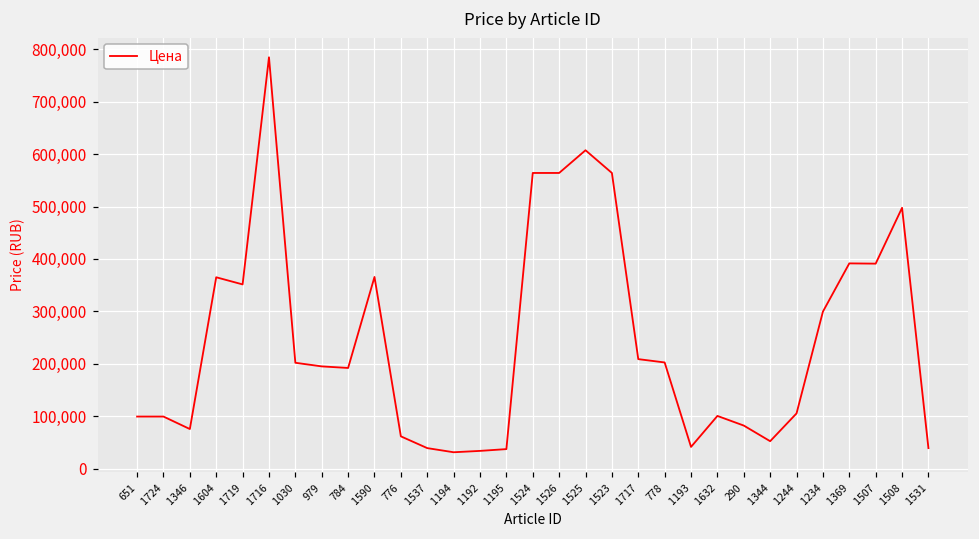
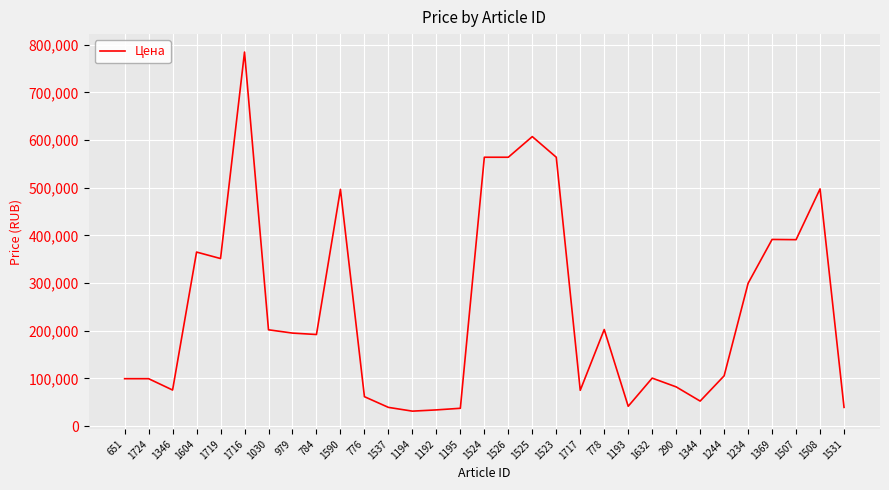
  {
    "651": "100,000",
    "1724": "100,000",
    "1346": "80,000",
    "1604": "370,000",
    "1719": "350,000",
    "1716": "780,000",
    "1030": "200,000",
    "979": "200,000",
    "784": "190,000",
-   "1590": "370,000",
+   "1590": "500,000",
    "776": "60,000",
    "1537": "40,000",
    "1194": "30,000",
    "1192": "30,000",
    "1195": "40,000",
    "1524": "560,000",
    "1526": "560,000",
    "1525": "610,000",
    "1523": "560,000",
-   "1717": "210,000",
+   "1717": "70,000",
    "778": "200,000",
    "1193": "40,000",
    "1632": "100,000",
    "290": "80,000",
    "1344": "50,000",
    "1244": "110,000",
    "1234": "300,000",
    "1369": "390,000",
    "1507": "390,000",
    "1508": "500,000",
    "1531": "40,000"
  }
